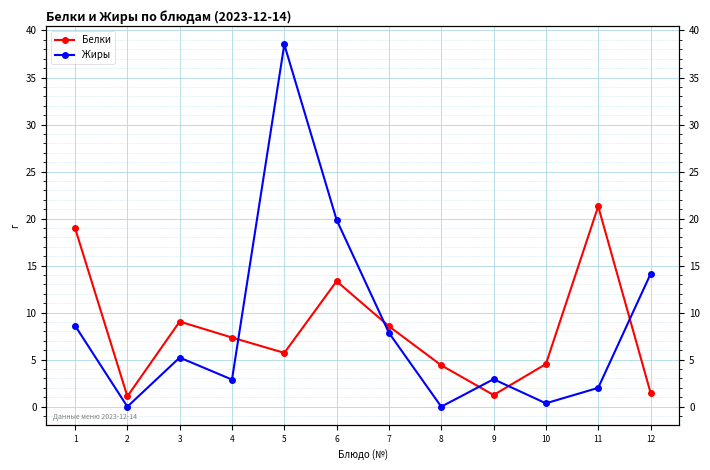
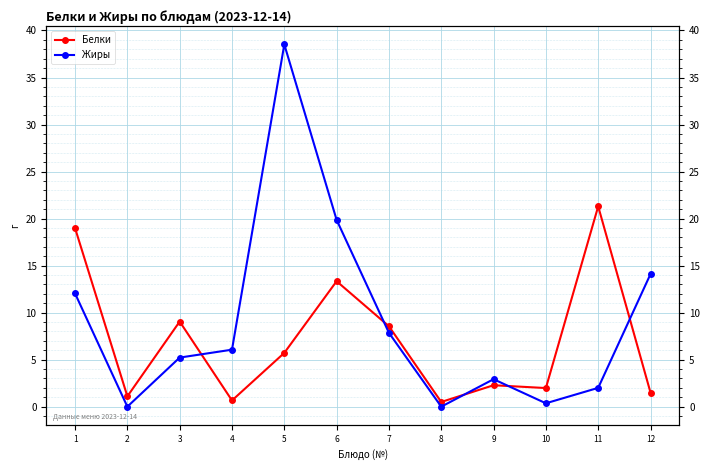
  {
    "Белки": {
      "1": 19,
      "2": 1,
      "3": 9,
-     "4": 7,
+     "4": 1,
      "5": 6,
      "6": 13,
      "7": 9,
-     "8": 4,
-     "9": 1,
-     "10": 5,
+     "8": 1,
+     "9": 2,
+     "10": 2,
      "11": 21,
      "12": 2
    },
    "Жиры": {
-     "1": 9,
+     "1": 12,
      "3": 5,
-     "4": 3,
+     "4": 6,
      "5": 39,
      "6": 20,
      "7": 8,
      "8": 0,
      "9": 3,
      "10": 0,
      "11": 2,
      "12": 14
    }
  }
